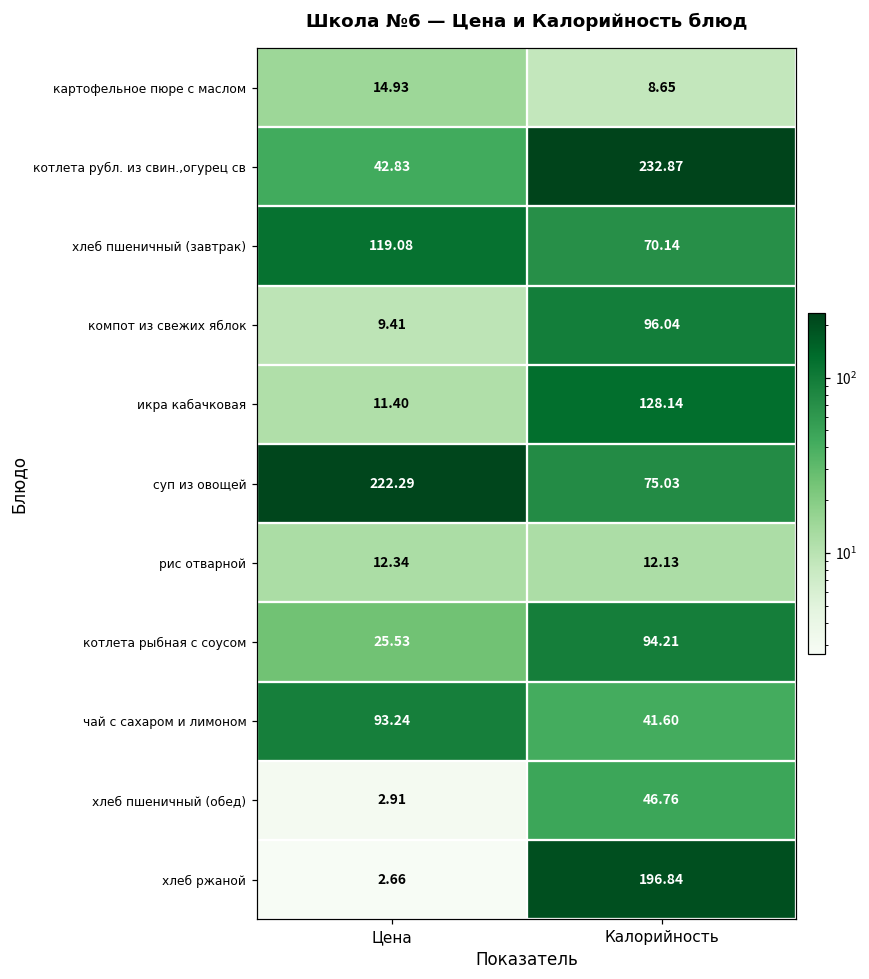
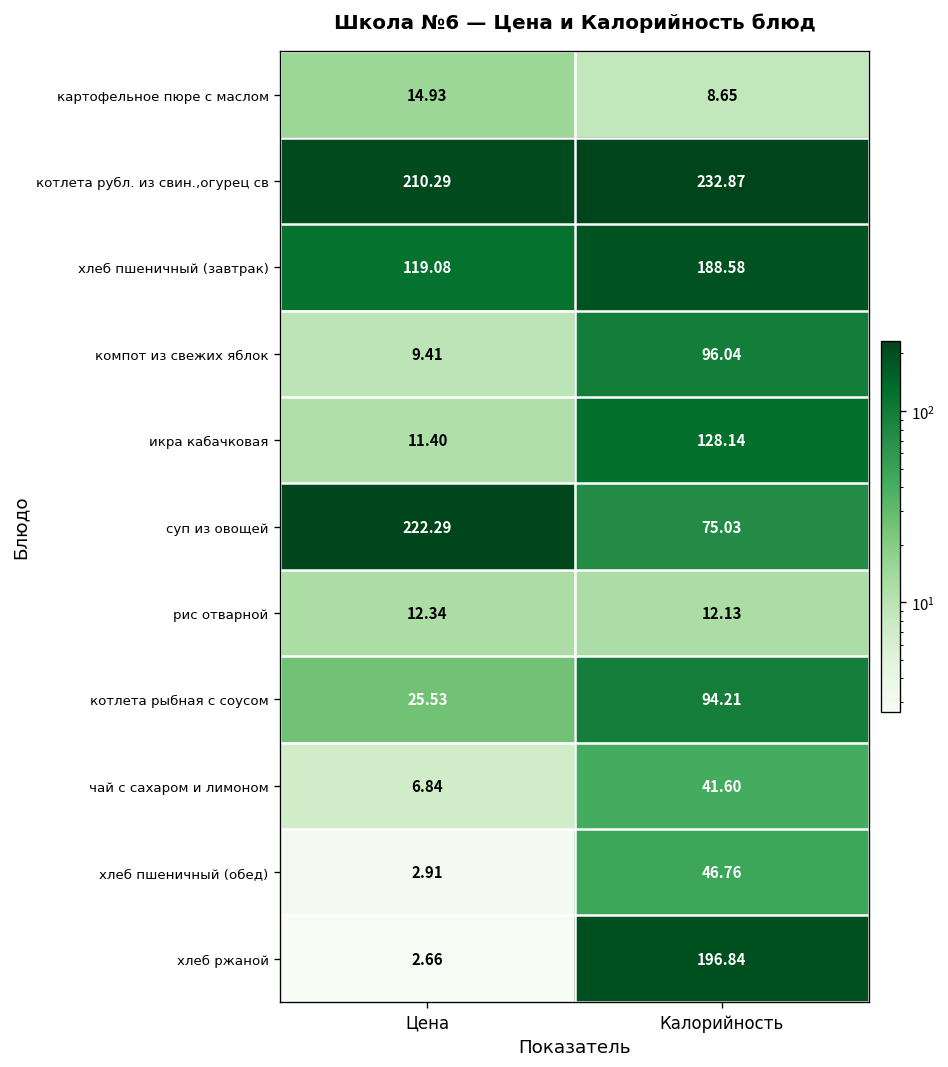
  {
    "картофельное пюре с маслом": {
      "Цена": 14.93,
      "Калорийность": 8.65
    },
    "котлета рубл. из свин.,огурец св": {
-     "Цена": 42.83,
+     "Цена": 210.29,
      "Калорийность": 232.87
    },
    "хлеб пшеничный (завтрак)": {
      "Цена": 119.08,
-     "Калорийность": 70.14
+     "Калорийность": 188.58
    },
    "компот из свежих яблок": {
      "Цена": 9.41,
      "Калорийность": 96.04
    },
    "икра кабачковая": {
      "Цена": 11.40,
      "Калорийность": 128.14
    },
    "суп из овощей": {
      "Цена": 222.29,
      "Калорийность": 75.03
    },
    "рис отварной": {
      "Цена": 12.34,
      "Калорийность": 12.13
    },
    "котлета рыбная с соусом": {
      "Цена": 25.53,
      "Калорийность": 94.21
    },
    "чай с сахаром и лимоном": {
-     "Цена": 93.24,
+     "Цена": 6.84,
      "Калорийность": 41.60
    },
    "хлеб пшеничный (обед)": {
      "Цена": 2.91,
      "Калорийность": 46.76
    },
    "хлеб ржаной": {
      "Цена": 2.66,
      "Калорийность": 196.84
    }
  }
